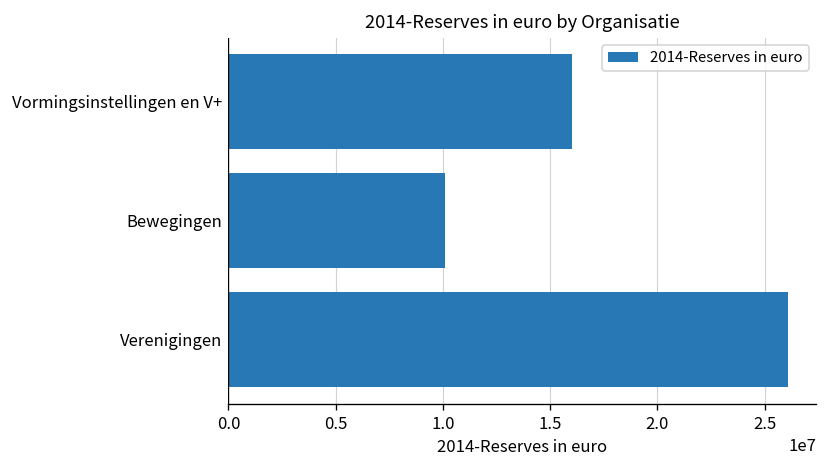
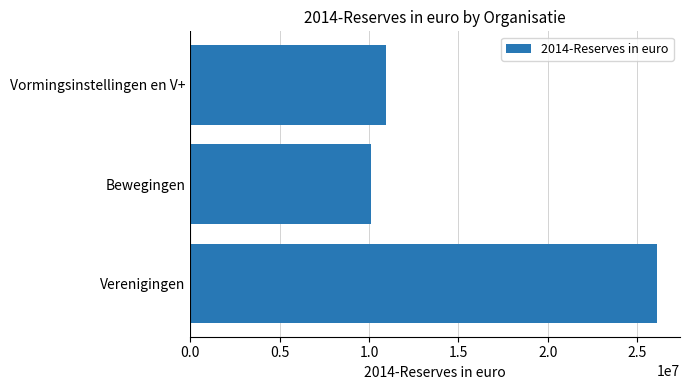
  {
-   "Vormingsinstellingen en V+": 16000000,
+   "Vormingsinstellingen en V+": 10900000,
    "Bewegingen": 10100000,
    "Verenigingen": 26100000
  }
